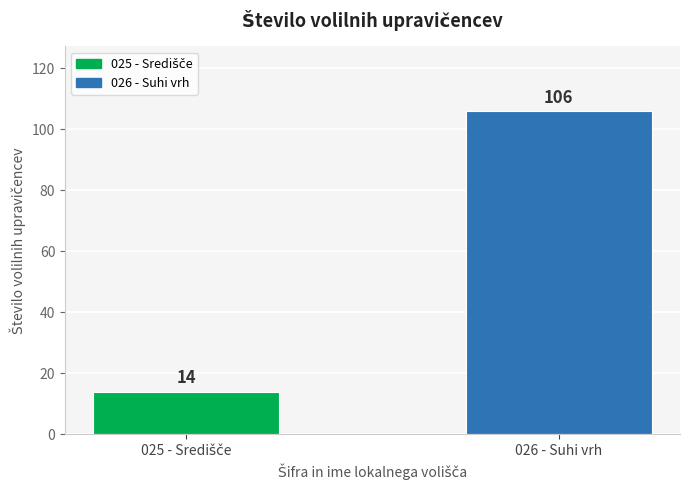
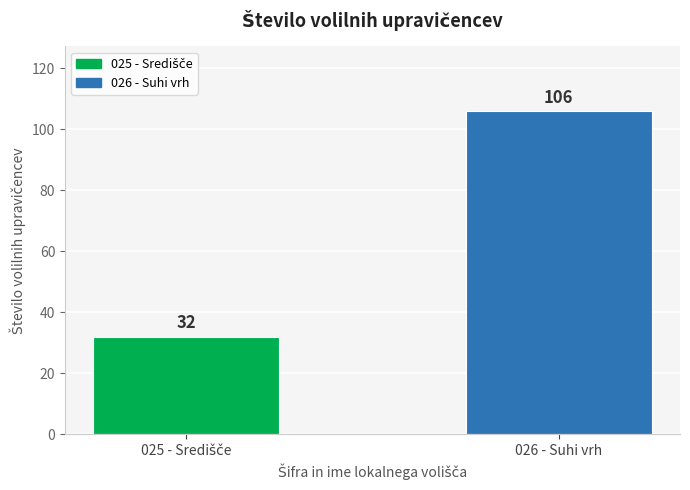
  {
-   "025 - Središče": 14,
+   "025 - Središče": 32,
    "026 - Suhi vrh": 106
  }
